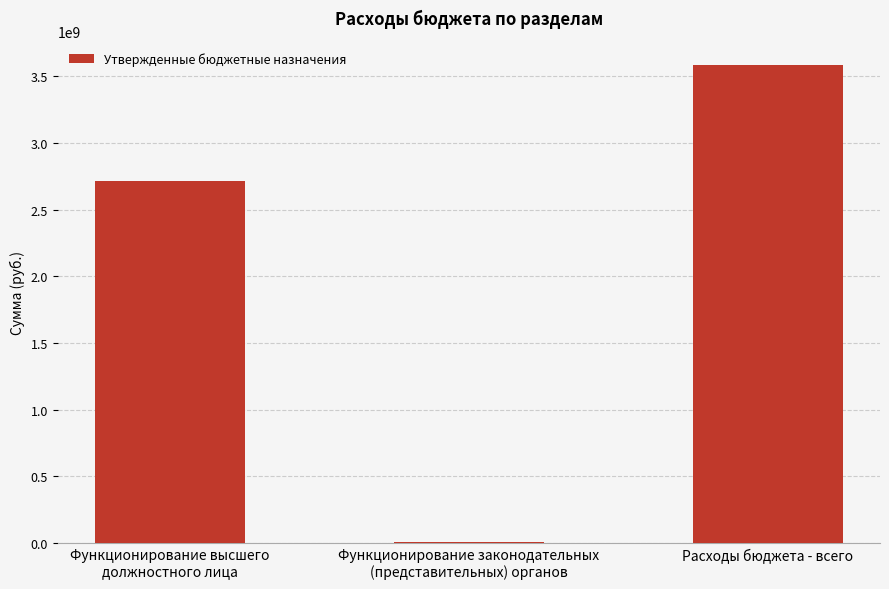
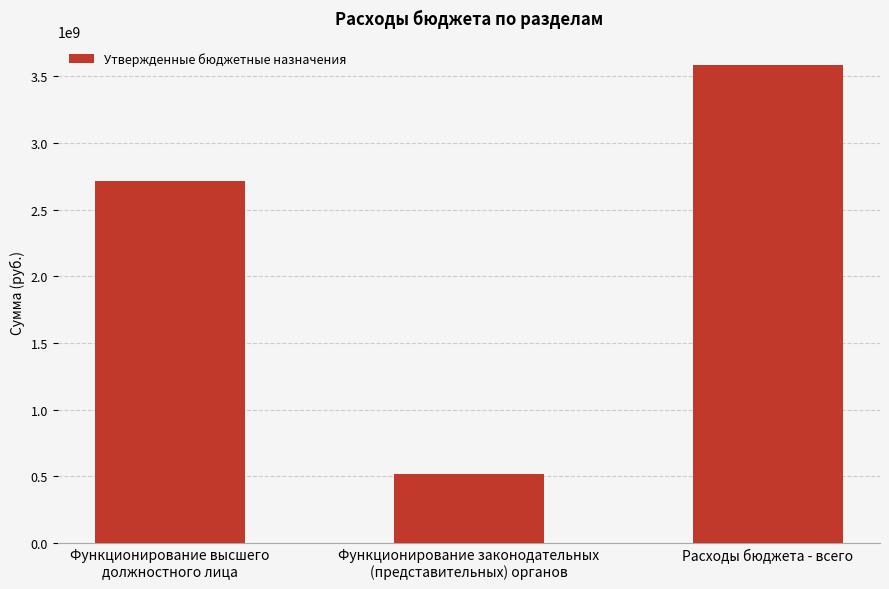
  {
    "Функционирование высшего должностного лица": 2710000000,
-   "Функционирование законодательных (представительных) органов": 10000000,
+   "Функционирование законодательных (представительных) органов": 520000000,
    "Расходы бюджета - всего": 3590000000
  }
